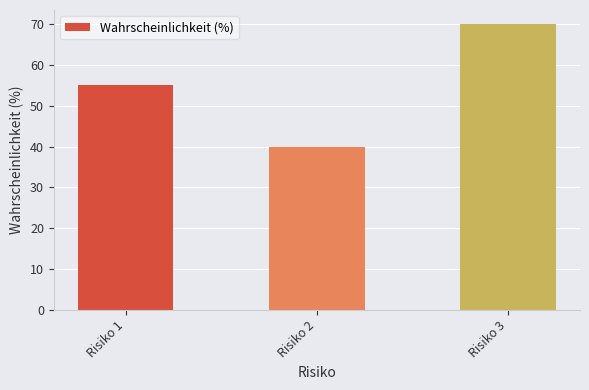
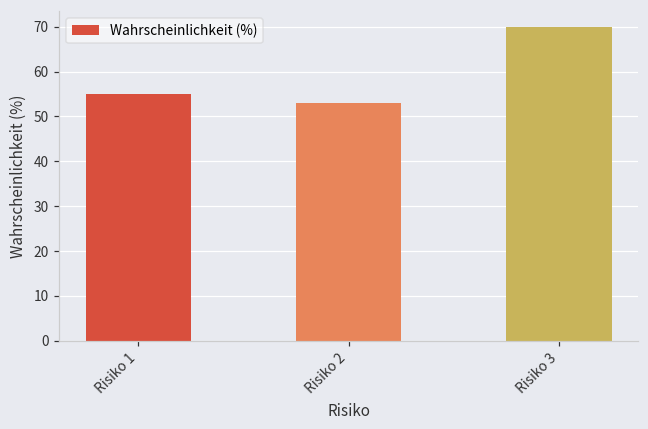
  {
    "Risiko 1": 55,
-   "Risiko 2": 40,
+   "Risiko 2": 53,
    "Risiko 3": 70
  }
